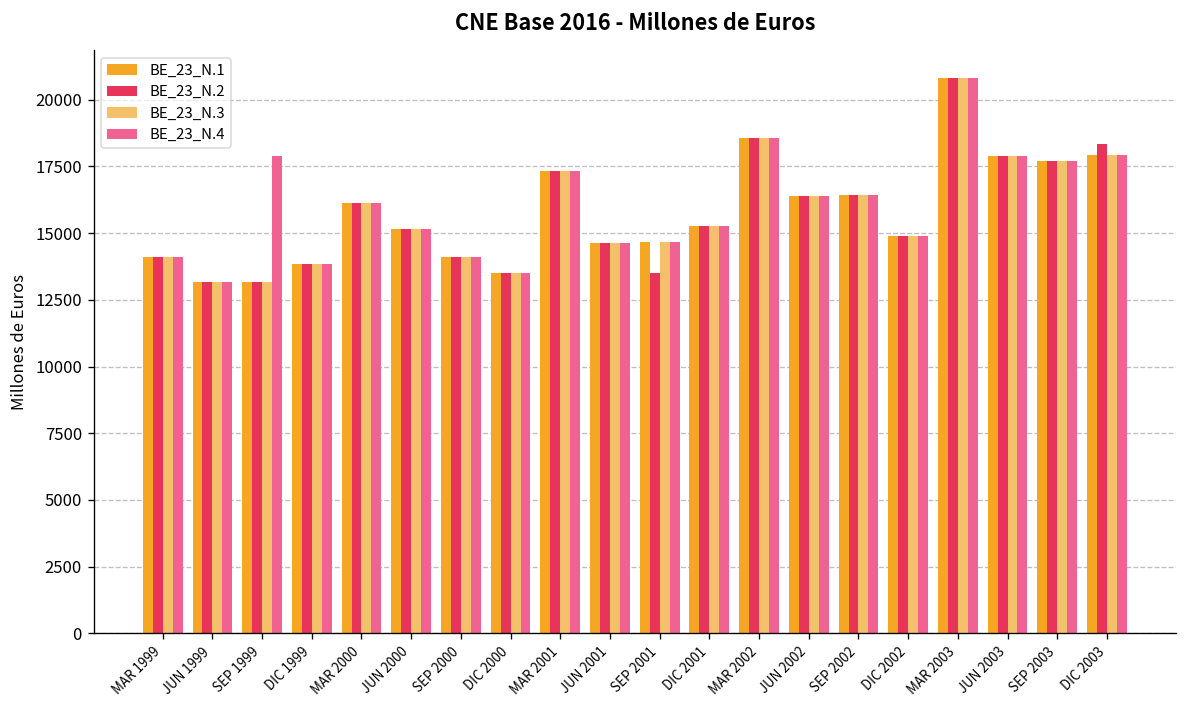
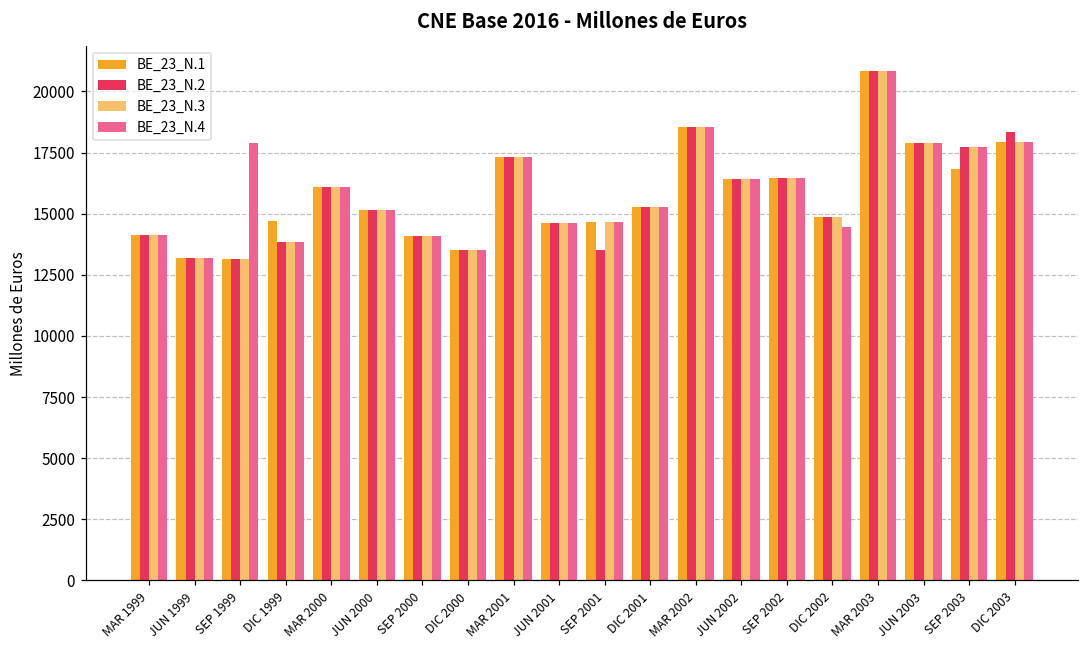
  {
    "BE_23_N.1": {
      "MAR 1999": 14100,
      "JUN 1999": 13200,
      "SEP 1999": 13200,
-     "DIC 1999": 13800,
+     "DIC 1999": 14700,
      "MAR 2000": 16100,
      "JUN 2000": 15200,
      "SEP 2000": 14100,
      "DIC 2000": 13500,
      "MAR 2001": 17300,
      "JUN 2001": 14600,
      "SEP 2001": 14700,
      "DIC 2001": 15300,
      "MAR 2002": 18600,
      "JUN 2002": 16400,
      "SEP 2002": 16400,
      "DIC 2002": 14900,
      "MAR 2003": 20800,
      "JUN 2003": 17900,
-     "SEP 2003": 17700,
+     "SEP 2003": 16800,
      "DIC 2003": 17900
    },
    "BE_23_N.2": {
      "MAR 1999": 14100,
      "JUN 1999": 13200,
      "SEP 1999": 13200,
      "DIC 1999": 13800,
      "MAR 2000": 16100,
      "JUN 2000": 15200,
      "SEP 2000": 14100,
      "DIC 2000": 13500,
      "MAR 2001": 17300,
      "JUN 2001": 14600,
      "SEP 2001": 13500,
      "DIC 2001": 15300,
      "MAR 2002": 18600,
      "JUN 2002": 16400,
      "SEP 2002": 16400,
      "DIC 2002": 14900,
      "MAR 2003": 20800,
      "JUN 2003": 17900,
      "SEP 2003": 17700,
      "DIC 2003": 18400
    },
    "BE_23_N.3": {
      "MAR 1999": 14100,
      "JUN 1999": 13200,
      "SEP 1999": 13200,
      "DIC 1999": 13800,
      "MAR 2000": 16100,
      "JUN 2000": 15200,
      "SEP 2000": 14100,
      "DIC 2000": 13500,
      "MAR 2001": 17300,
      "JUN 2001": 14600,
      "SEP 2001": 14700,
      "DIC 2001": 15300,
      "MAR 2002": 18600,
      "JUN 2002": 16400,
      "SEP 2002": 16400,
      "DIC 2002": 14900,
      "MAR 2003": 20800,
      "JUN 2003": 17900,
      "SEP 2003": 17700,
      "DIC 2003": 17900
    },
    "BE_23_N.4": {
      "MAR 1999": 14100,
      "JUN 1999": 13200,
      "SEP 1999": 17900,
      "DIC 1999": 13800,
      "MAR 2000": 16100,
      "JUN 2000": 15200,
      "SEP 2000": 14100,
      "DIC 2000": 13500,
      "MAR 2001": 17300,
      "JUN 2001": 14600,
      "SEP 2001": 14700,
      "DIC 2001": 15300,
      "MAR 2002": 18600,
      "JUN 2002": 16400,
      "SEP 2002": 16400,
-     "DIC 2002": 14900,
+     "DIC 2002": 14500,
      "MAR 2003": 20800,
      "JUN 2003": 17900,
      "SEP 2003": 17700,
      "DIC 2003": 17900
    }
  }
